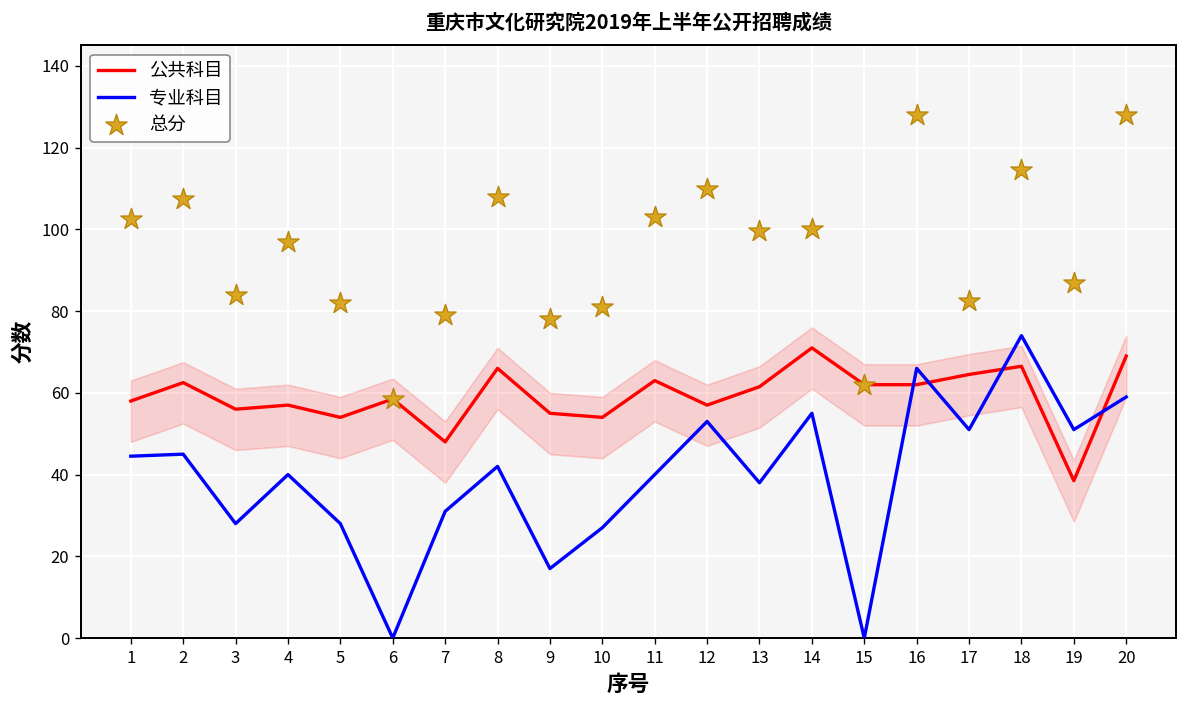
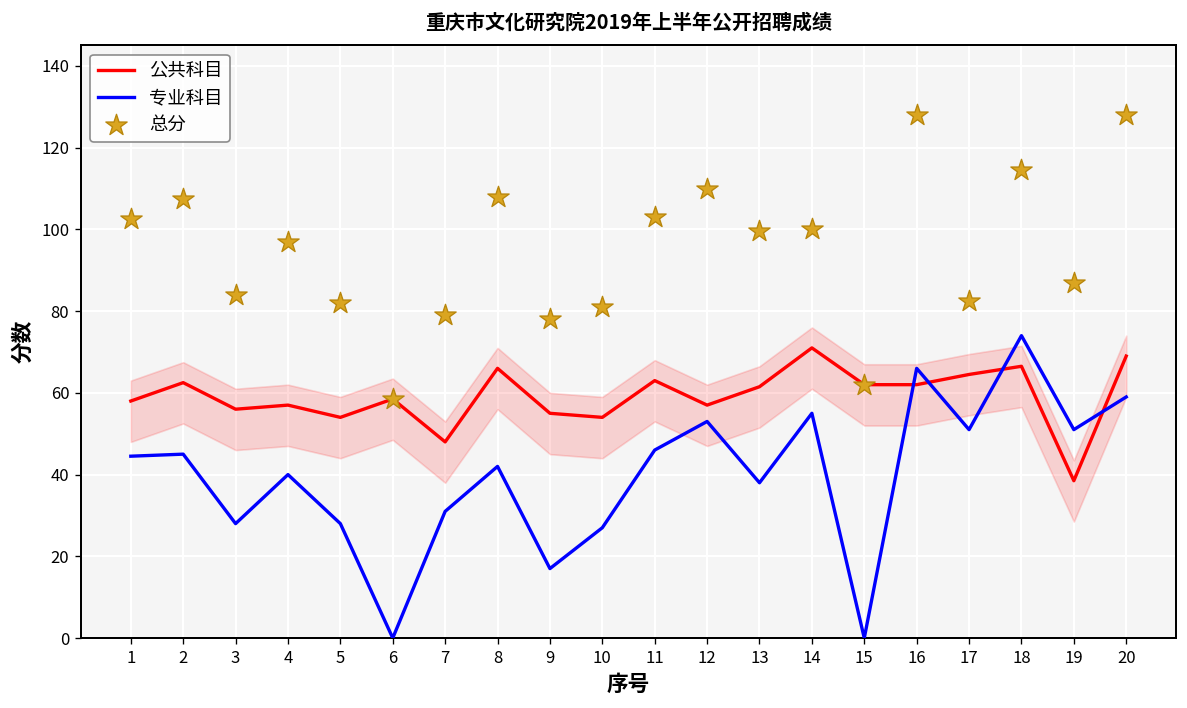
  {
    "专业科目": {
      "1": 45,
      "2": 45,
      "3": 28,
      "4": 40,
      "5": 28,
      "6": 0,
      "7": 31,
      "8": 42,
      "9": 17,
      "10": 27,
-     "11": 40,
+     "11": 46,
      "12": 53,
      "13": 38,
      "14": 55,
      "15": 0,
      "16": 66,
      "17": 51,
      "18": 74,
      "19": 51,
      "20": 59
    }
  }
